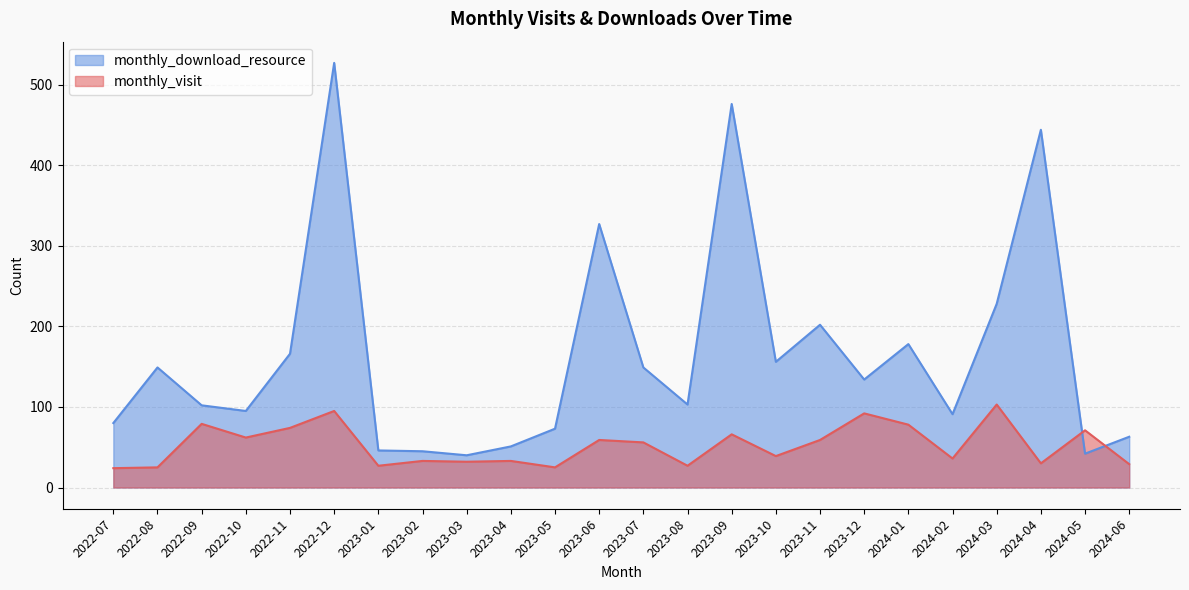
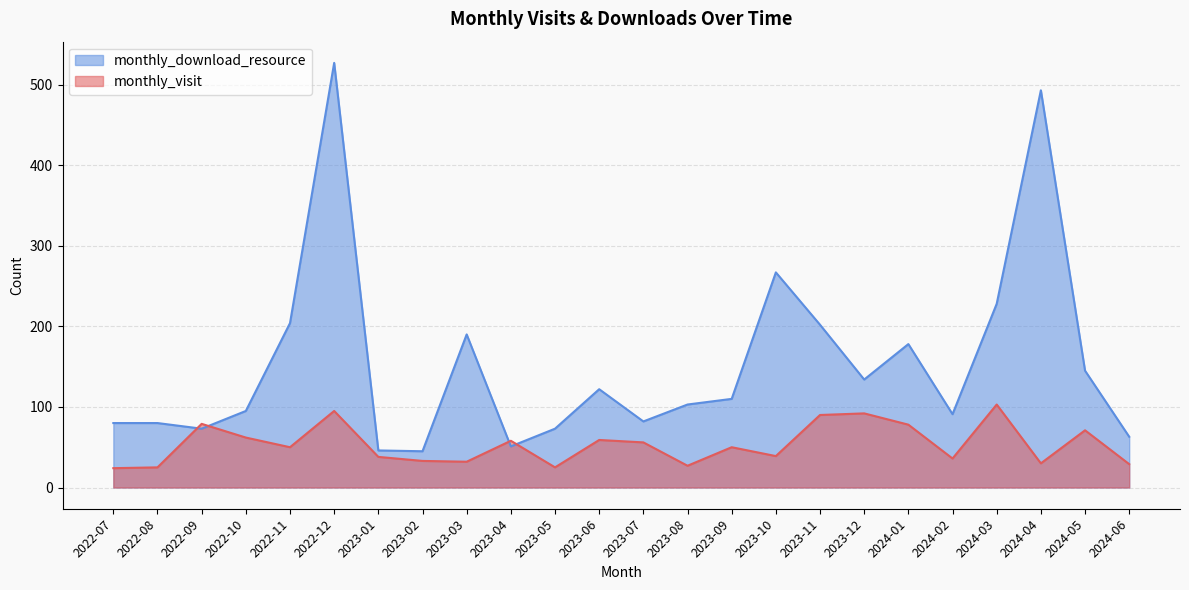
  {
    "monthly_download_resource": {
      "2022-07": 80,
-     "2022-08": 150,
-     "2022-09": 100,
+     "2022-08": 80,
+     "2022-09": 70,
      "2022-10": 100,
-     "2022-11": 170,
+     "2022-11": 200,
      "2022-12": 530,
      "2023-01": 50,
      "2023-02": 50,
-     "2023-03": 40,
+     "2023-03": 190,
      "2023-04": 50,
      "2023-05": 70,
-     "2023-06": 330,
-     "2023-07": 150,
+     "2023-06": 120,
+     "2023-07": 80,
      "2023-08": 100,
-     "2023-09": 480,
-     "2023-10": 160,
+     "2023-09": 110,
+     "2023-10": 270,
      "2023-11": 200,
      "2023-12": 130,
      "2024-01": 180,
      "2024-02": 90,
      "2024-03": 230,
-     "2024-04": 440,
-     "2024-05": 40,
+     "2024-04": 490,
+     "2024-05": 150,
      "2024-06": 60
    },
    "monthly_visit": {
      "2022-07": 20,
      "2022-08": 30,
      "2022-09": 80,
      "2022-10": 60,
-     "2022-11": 70,
+     "2022-11": 50,
      "2022-12": 100,
-     "2023-01": 30,
+     "2023-01": 40,
      "2023-02": 30,
      "2023-03": 30,
-     "2023-04": 30,
+     "2023-04": 60,
      "2023-05": 30,
      "2023-06": 60,
      "2023-07": 60,
      "2023-08": 30,
-     "2023-09": 70,
+     "2023-09": 50,
      "2023-10": 40,
-     "2023-11": 60,
+     "2023-11": 90,
      "2023-12": 90,
      "2024-01": 80,
      "2024-02": 40,
      "2024-03": 100,
      "2024-04": 30,
      "2024-05": 70,
      "2024-06": 30
    }
  }
